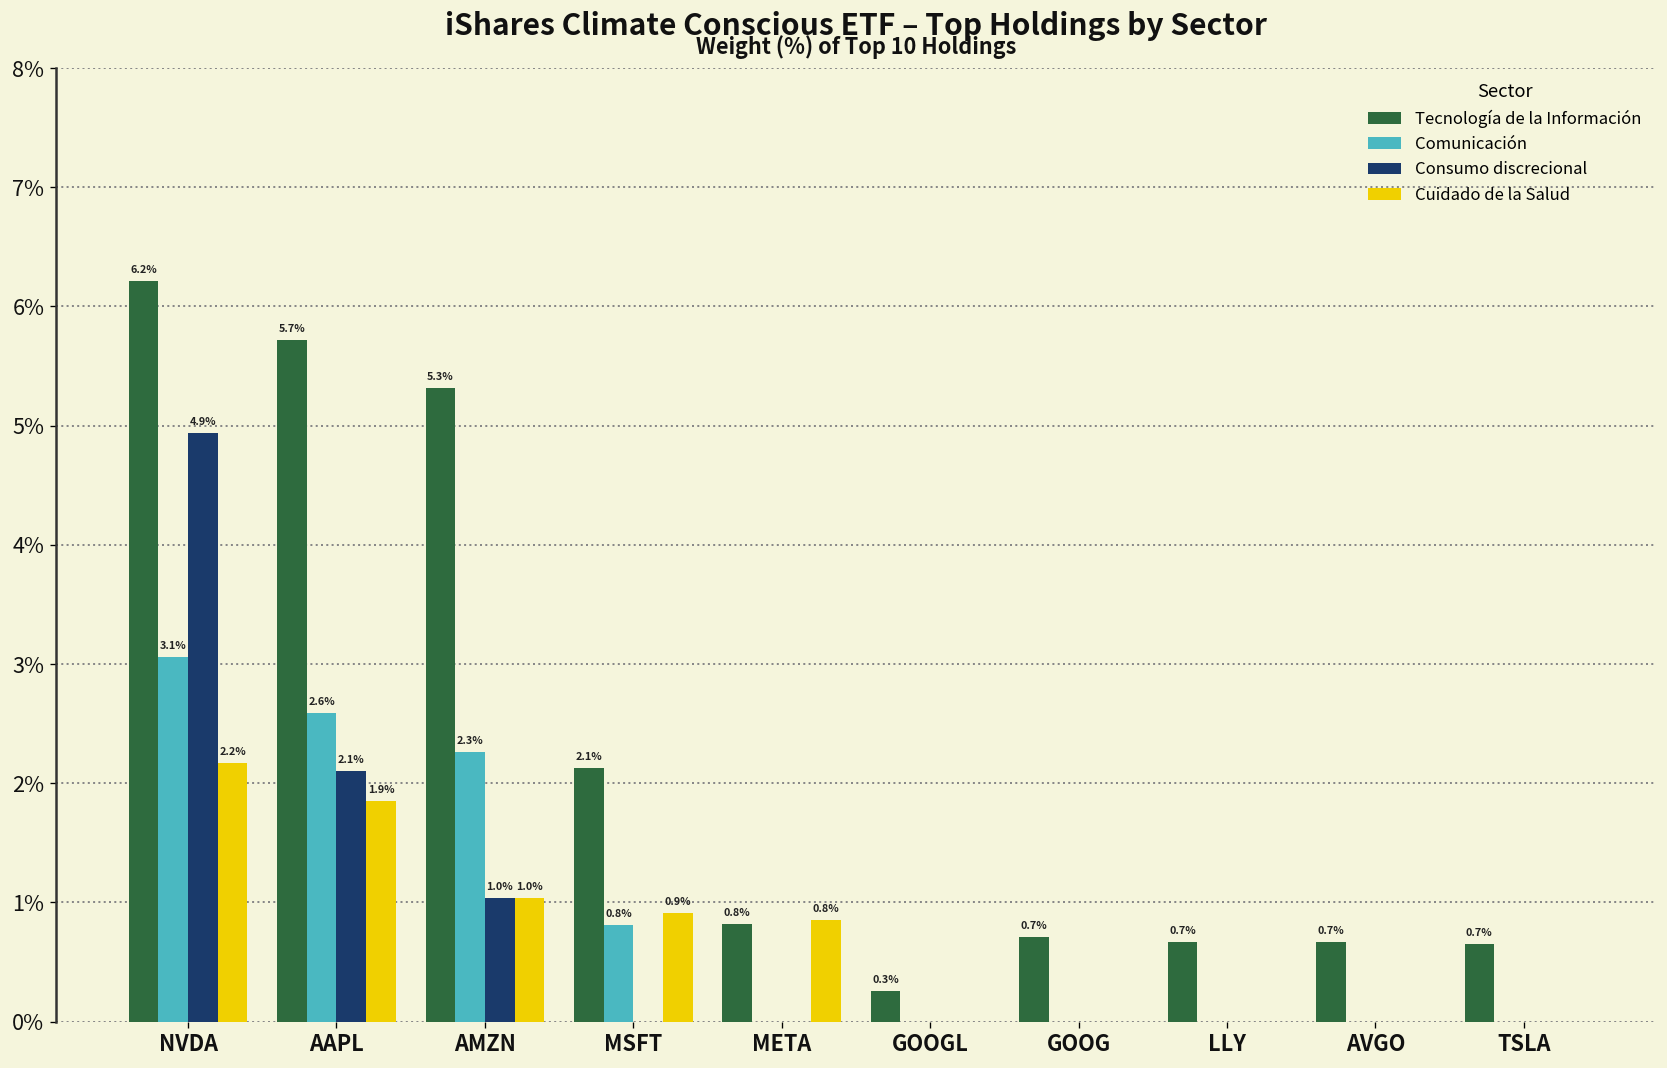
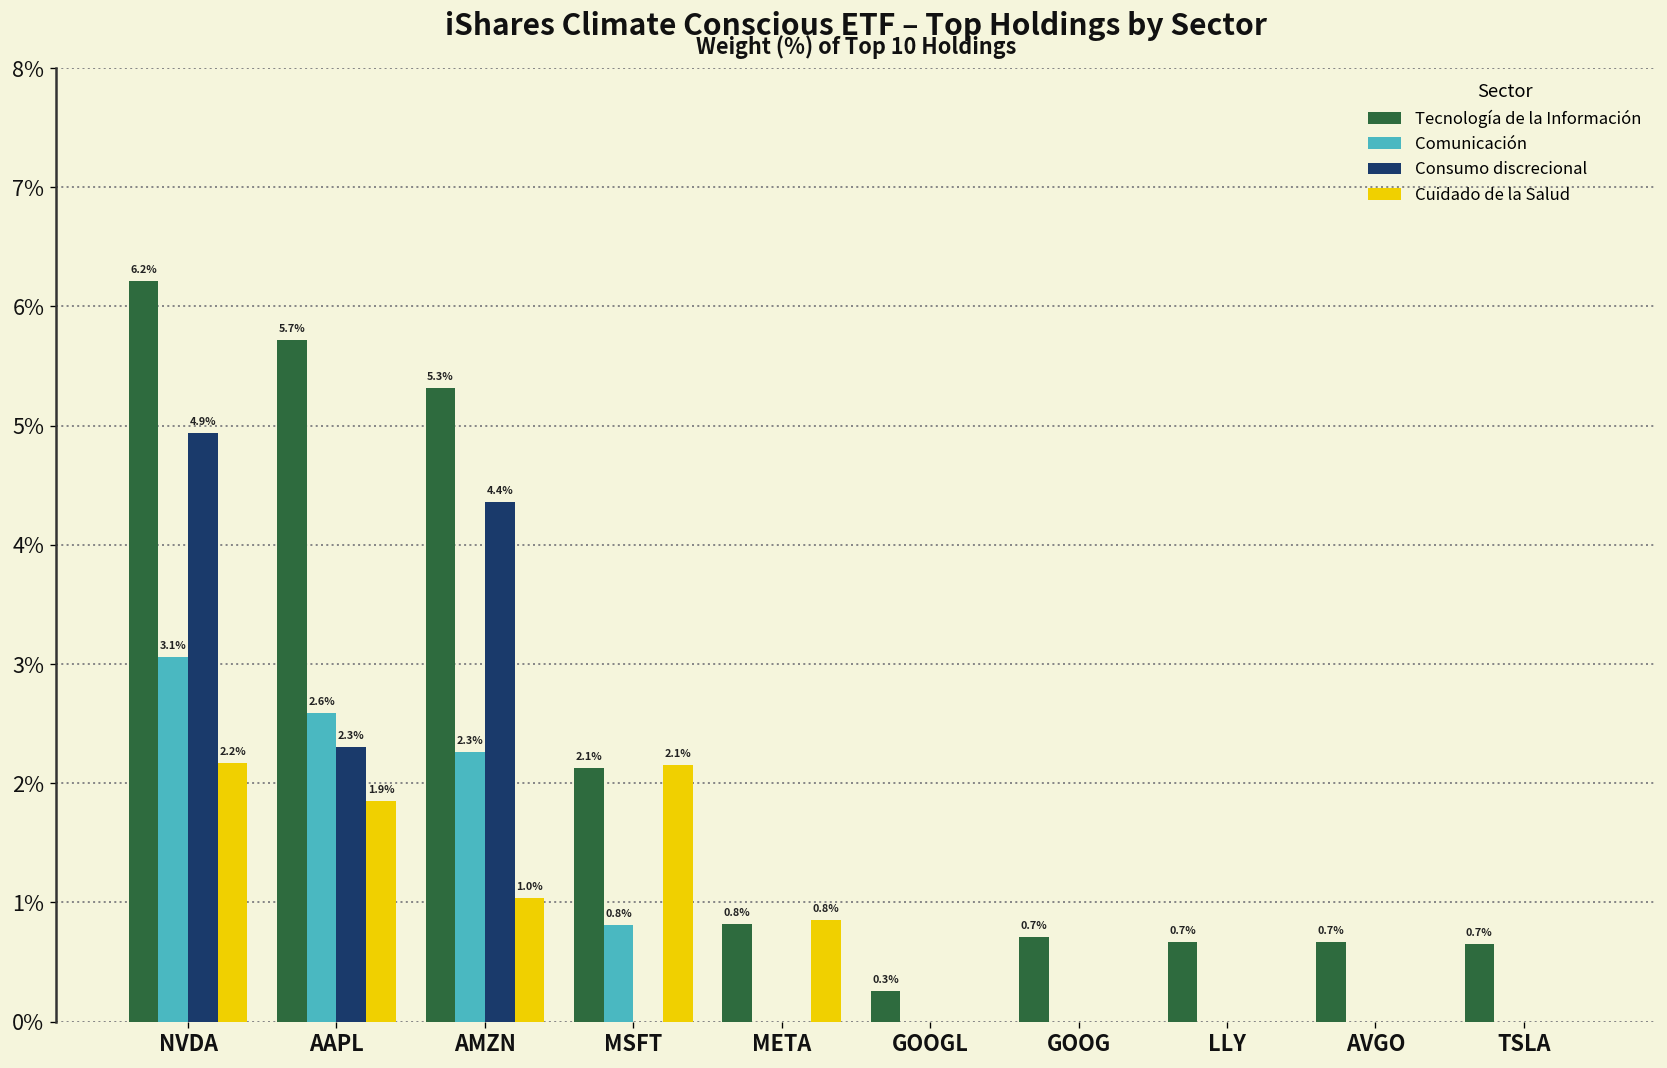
  {
    "Tecnología de la Información": {
      "NVDA": "6.2%",
      "AAPL": "5.7%",
      "AMZN": "5.3%",
      "MSFT": "2.1%",
      "META": "0.8%",
      "GOOGL": "0.3%",
      "GOOG": "0.7%",
      "LLY": "0.7%",
      "AVGO": "0.7%",
      "TSLA": "0.7%"
    },
    "Comunicación": {
      "NVDA": "3.1%",
      "AAPL": "2.6%",
      "AMZN": "2.3%",
      "MSFT": "0.8%"
    },
    "Consumo discrecional": {
      "NVDA": "4.9%",
-     "AAPL": "2.1%",
-     "AMZN": "1.0%"
+     "AAPL": "2.3%",
+     "AMZN": "4.4%"
    },
    "Cuidado de la Salud": {
      "NVDA": "2.2%",
      "AAPL": "1.9%",
      "AMZN": "1.0%",
-     "MSFT": "0.9%",
+     "MSFT": "2.1%",
      "META": "0.8%"
    }
  }
